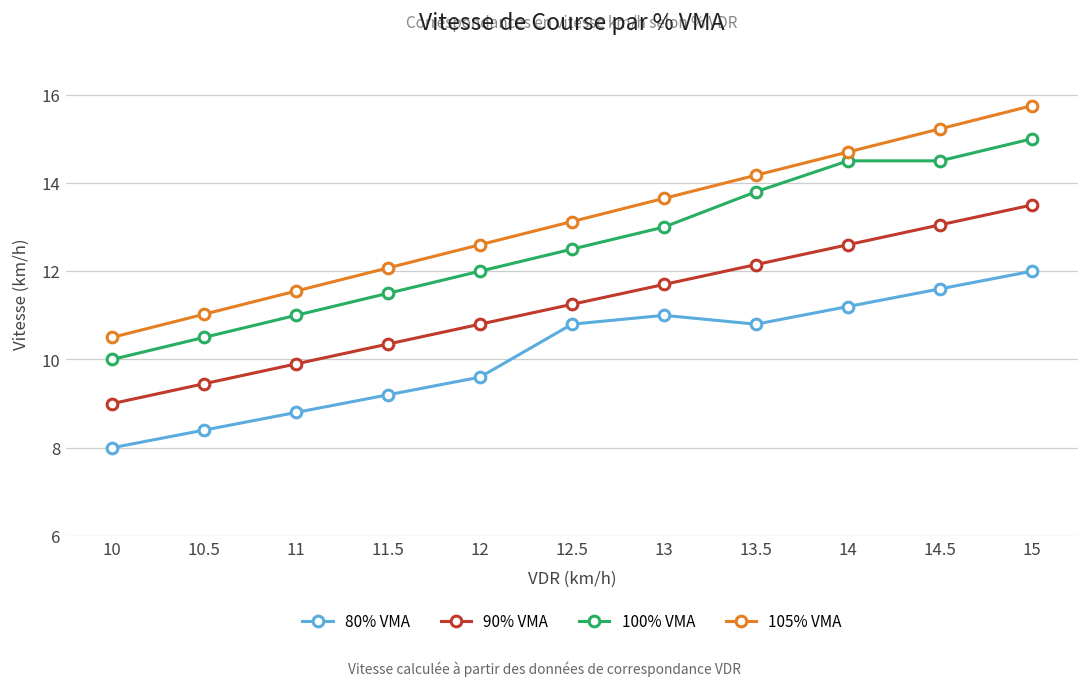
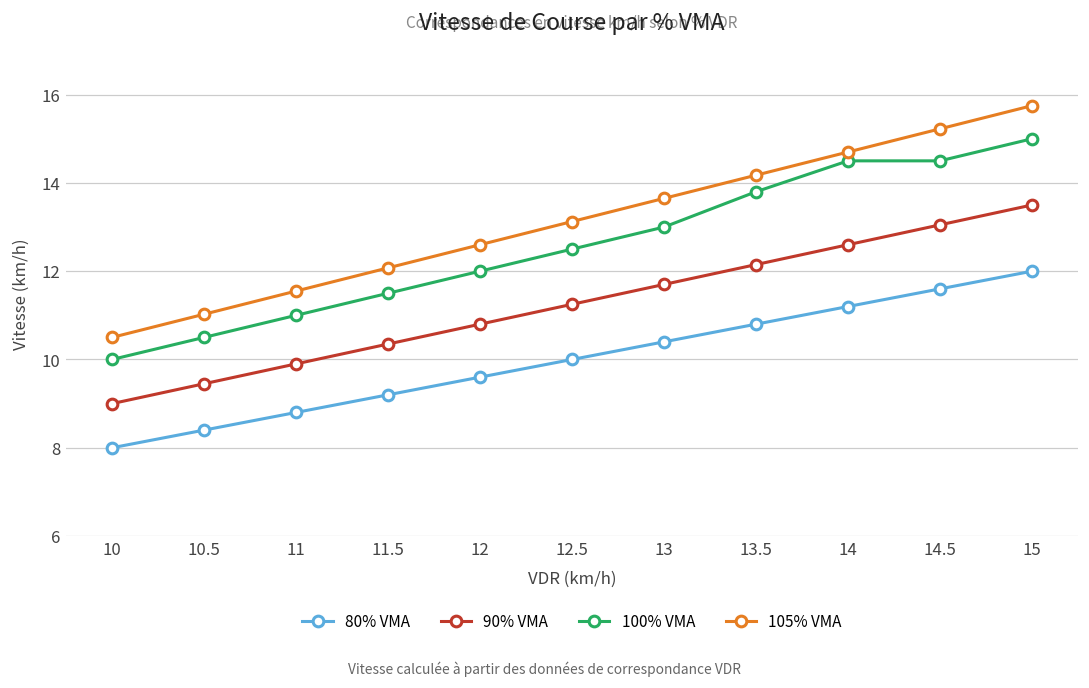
  {
    "80% VMA": {
      "10": 8.0,
      "10.5": 8.4,
      "11": 8.8,
      "11.5": 9.2,
      "12": 9.6,
-     "12.5": 10.8,
-     "13": 11.0,
+     "12.5": 10.0,
+     "13": 10.4,
      "13.5": 10.8,
      "14": 11.2,
      "14.5": 11.6,
      "15": 12.0
    },
    "90% VMA": {
      "10": 9.0,
      "10.5": 9.5,
      "11": 9.9,
      "11.5": 10.4,
      "12": 10.8,
      "12.5": 11.3,
      "13": 11.7,
      "13.5": 12.2,
      "14": 12.6,
      "14.5": 13.1,
      "15": 13.5
    },
    "100% VMA": {
      "10": 10.0,
      "10.5": 10.5,
      "11": 11.0,
      "11.5": 11.5,
      "12": 12.0,
      "12.5": 12.5,
      "13": 13.0,
      "13.5": 13.8,
      "14": 14.5,
      "14.5": 14.5,
      "15": 15.0
    },
    "105% VMA": {
      "10": 10.5,
      "10.5": 11.0,
      "11": 11.6,
      "11.5": 12.1,
      "12": 12.6,
      "12.5": 13.1,
      "13": 13.7,
      "13.5": 14.2,
      "14": 14.7,
      "14.5": 15.2,
      "15": 15.8
    }
  }
